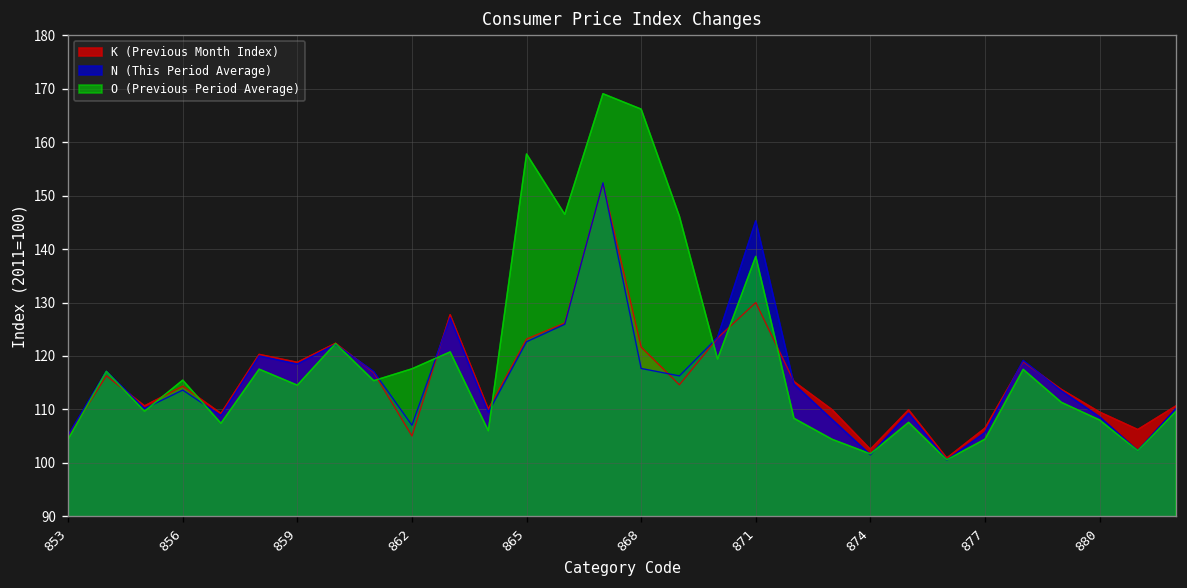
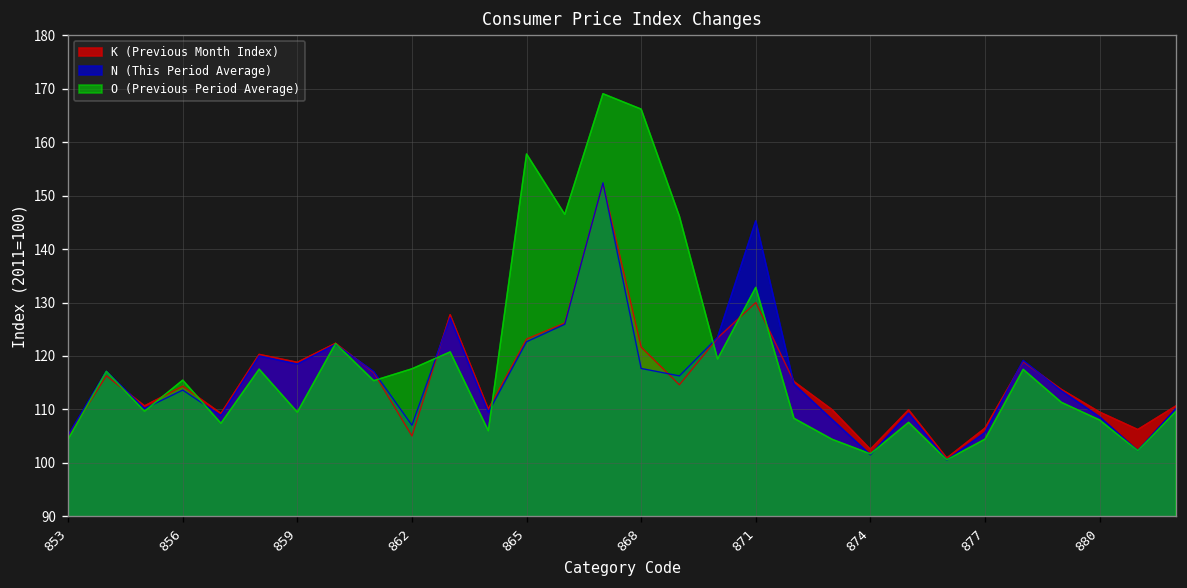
  {
    "K (Previous Month Index)": {
      "856": 114,
      "862": 105,
      "868": 122,
      "871": 130,
      "874": 103,
      "877": 107,
      "880": 110
    },
    "N (This Period Average)": {
      "856": 114,
      "862": 107,
      "868": 118,
      "871": 145,
      "877": 106,
      "880": 109
    },
    "O (Previous Period Average)": {
      "856": 115,
-     "859": 115,
+     "859": 109,
      "862": 118,
      "865": 158,
      "868": 166,
-     "871": 139,
+     "871": 133,
      "877": 104,
      "880": 108
    }
  }
